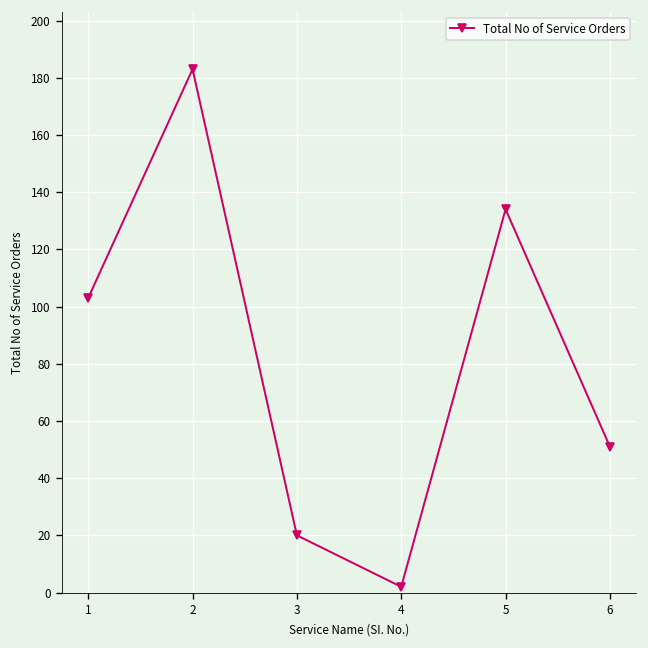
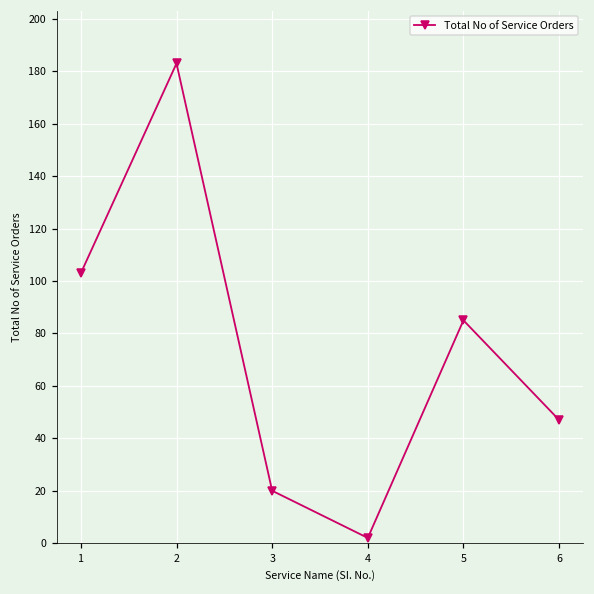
  {
    "1": 103,
    "2": 183,
    "3": 20,
    "4": 2,
-   "5": 134,
-   "6": 51
+   "5": 85,
+   "6": 47
  }
